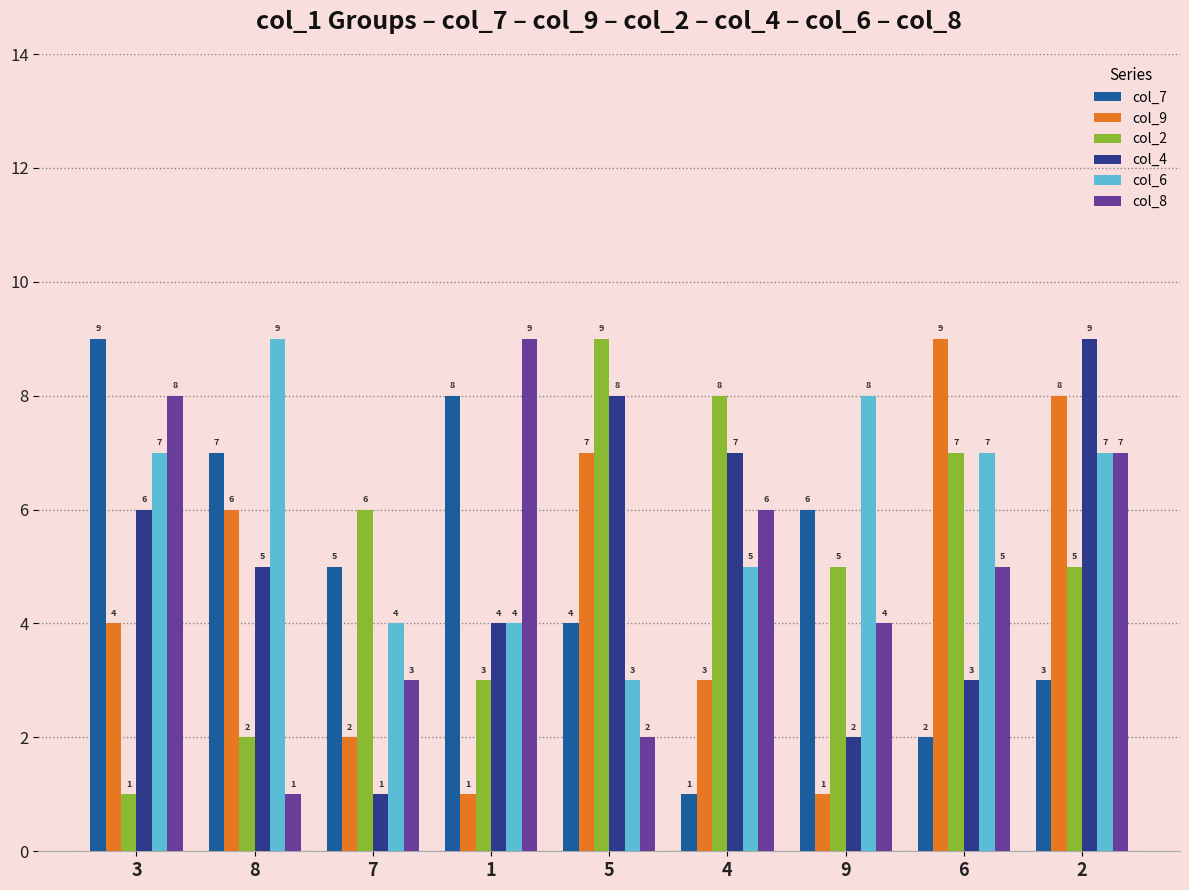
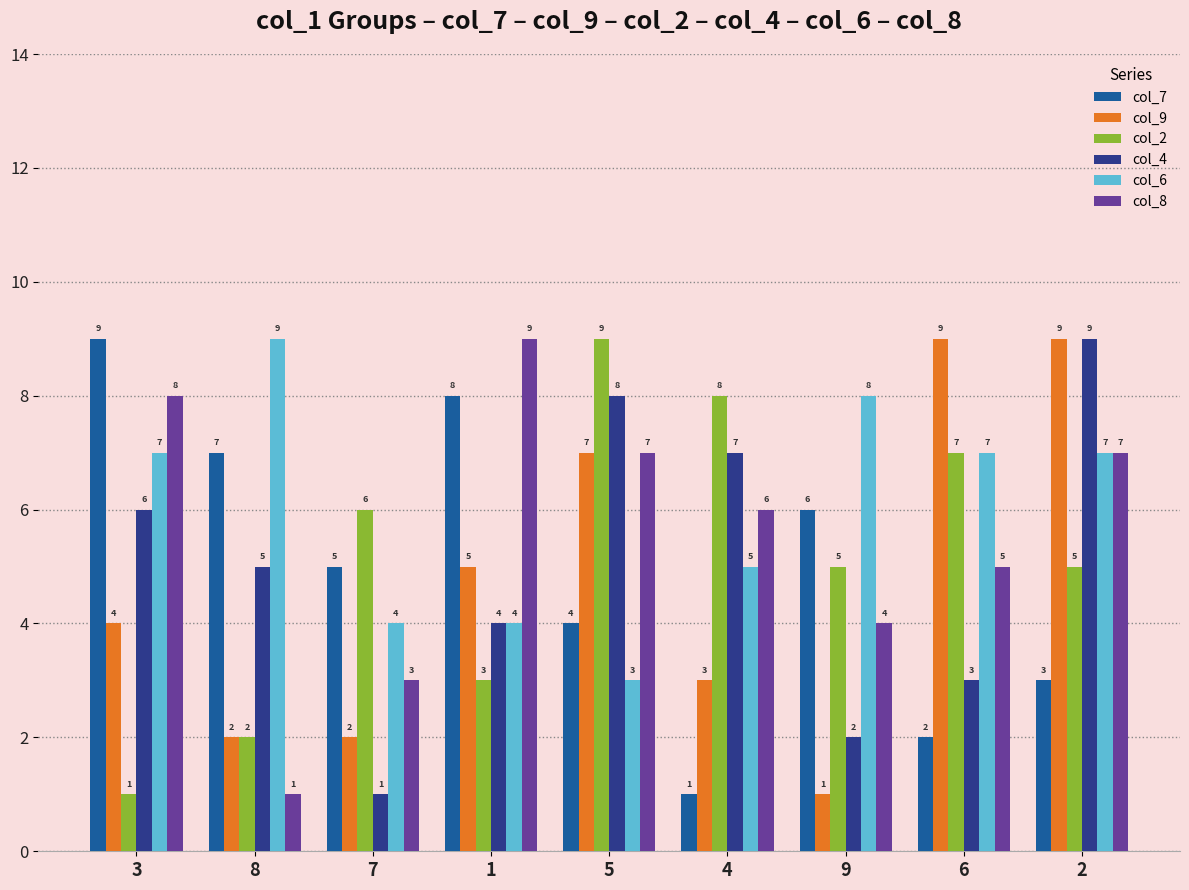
  {
    "col_9": {
      "3": 4,
-     "8": 6,
+     "8": 2,
      "7": 2,
-     "1": 1,
+     "1": 5,
      "5": 7,
      "4": 3,
      "9": 1,
      "6": 9,
-     "2": 8
+     "2": 9
    },
    "col_2": {
      "3": 1,
      "8": 2,
      "7": 6,
      "1": 3,
      "5": 9,
      "4": 8,
      "9": 5,
      "6": 7,
      "2": 5
    },
    "col_6": {
      "3": 7,
      "8": 9,
      "7": 4,
      "1": 4,
      "5": 3,
      "4": 5,
      "9": 8,
      "6": 7,
      "2": 7
    },
    "col_8": {
      "3": 8,
      "8": 1,
      "7": 3,
      "1": 9,
-     "5": 2,
+     "5": 7,
      "4": 6,
      "9": 4,
      "6": 5,
      "2": 7
    }
  }
